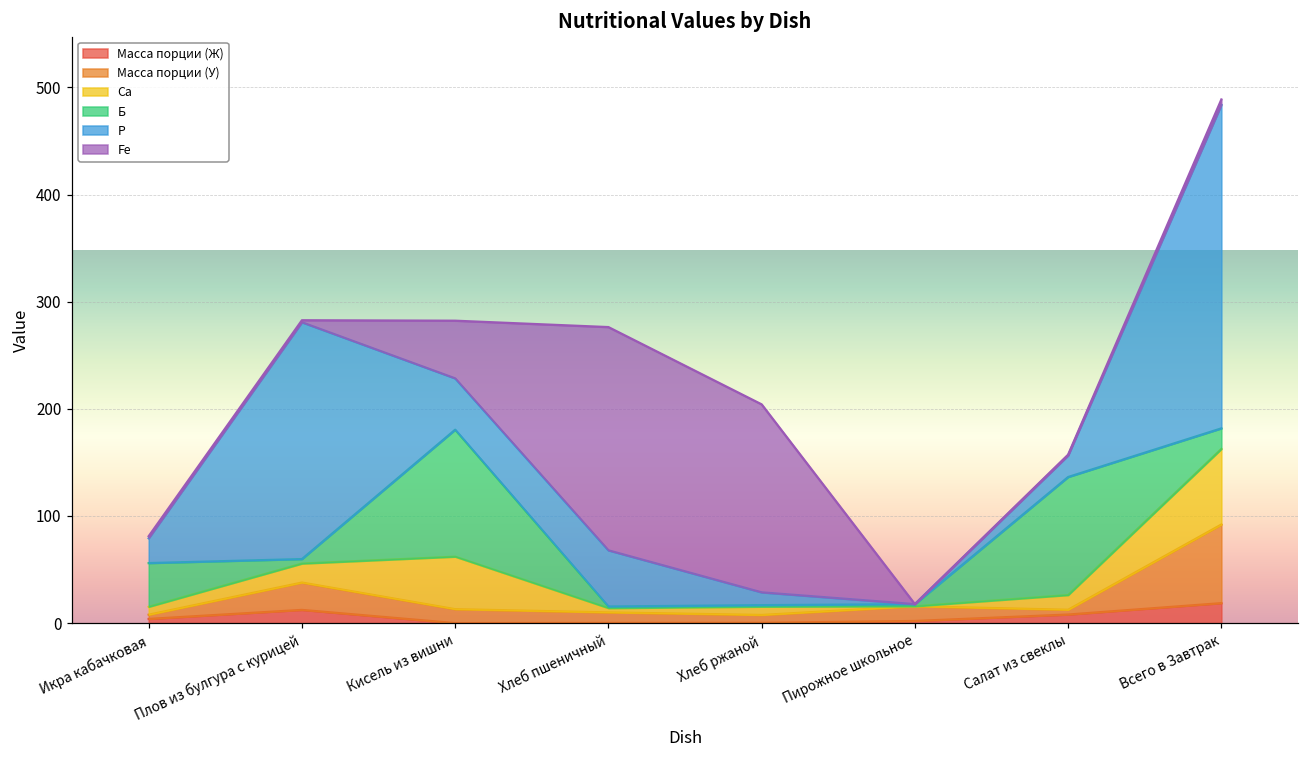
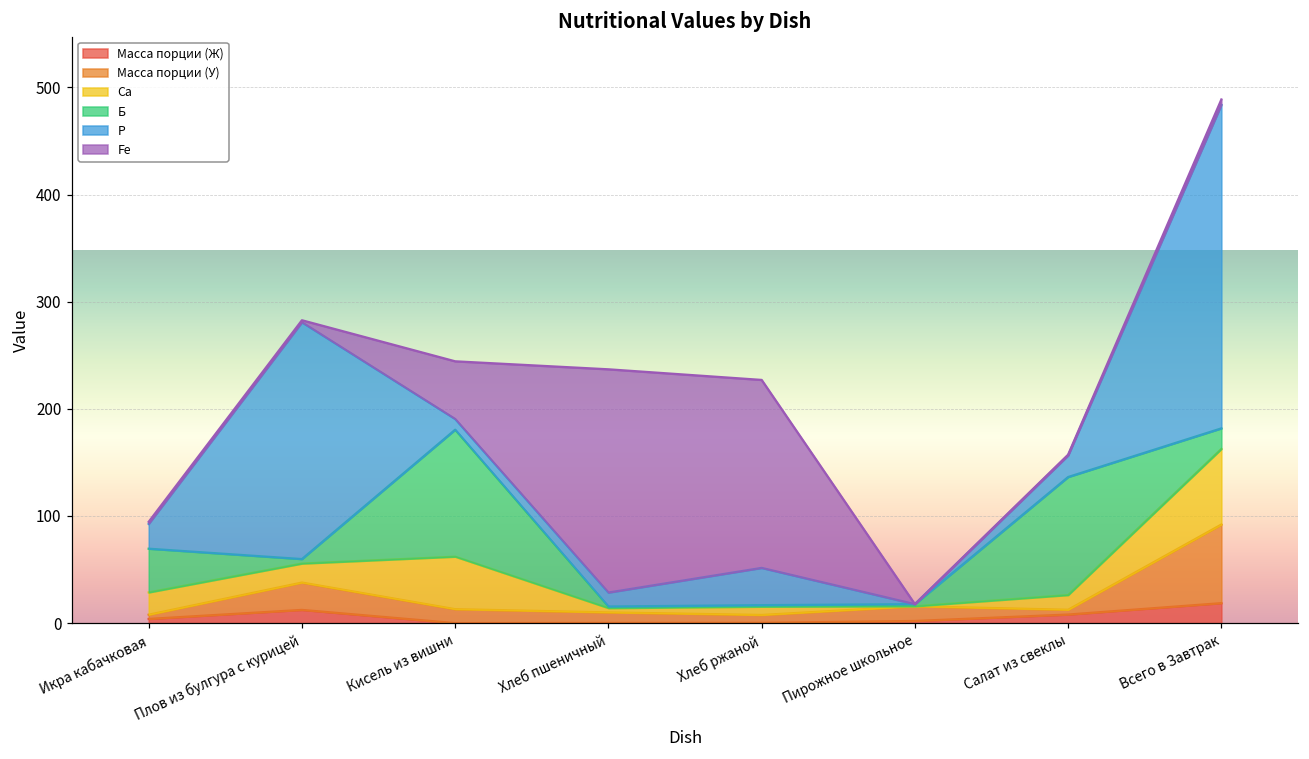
  {
    "Ca": {
-     "Икра кабачковая": 10,
+     "Икра кабачковая": 20,
      "Плов из булгура с курицей": 20,
      "Кисель из вишни": 50,
      "Салат из свеклы": 10,
      "Всего в Завтрак": 70
    },
    "Б": {
      "Икра кабачковая": 40,
      "Плов из булгура с курицей": 0,
      "Кисель из вишни": 120,
      "Салат из свеклы": 110,
      "Всего в Завтрак": 20
    },
    "P": {
-     "Кисель из вишни": 50,
-     "Хлеб пшеничный": 50,
-     "Хлеб ржаной": 10,
+     "Кисель из вишни": 10,
+     "Хлеб пшеничный": 10,
+     "Хлеб ржаной": 30,
      "Всего в Завтрак": 300
    },
    "Fe": {
      "Кисель из вишни": 50,
      "Хлеб пшеничный": 210,
      "Хлеб ржаной": 180,
      "Всего в Завтрак": 0
    }
  }
